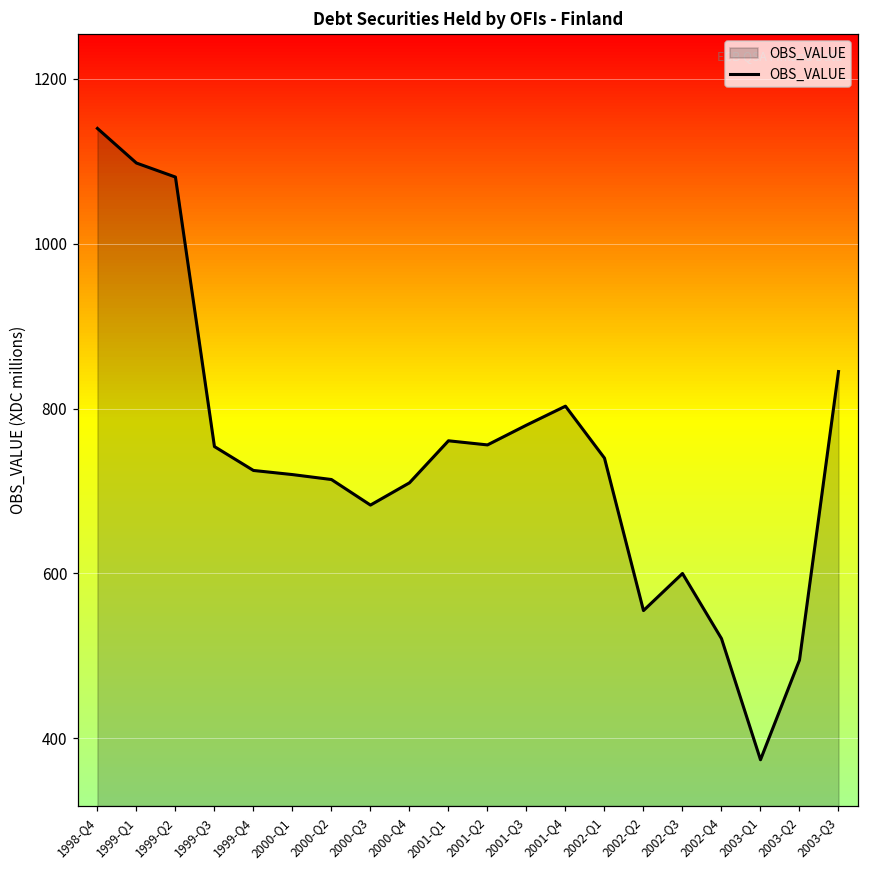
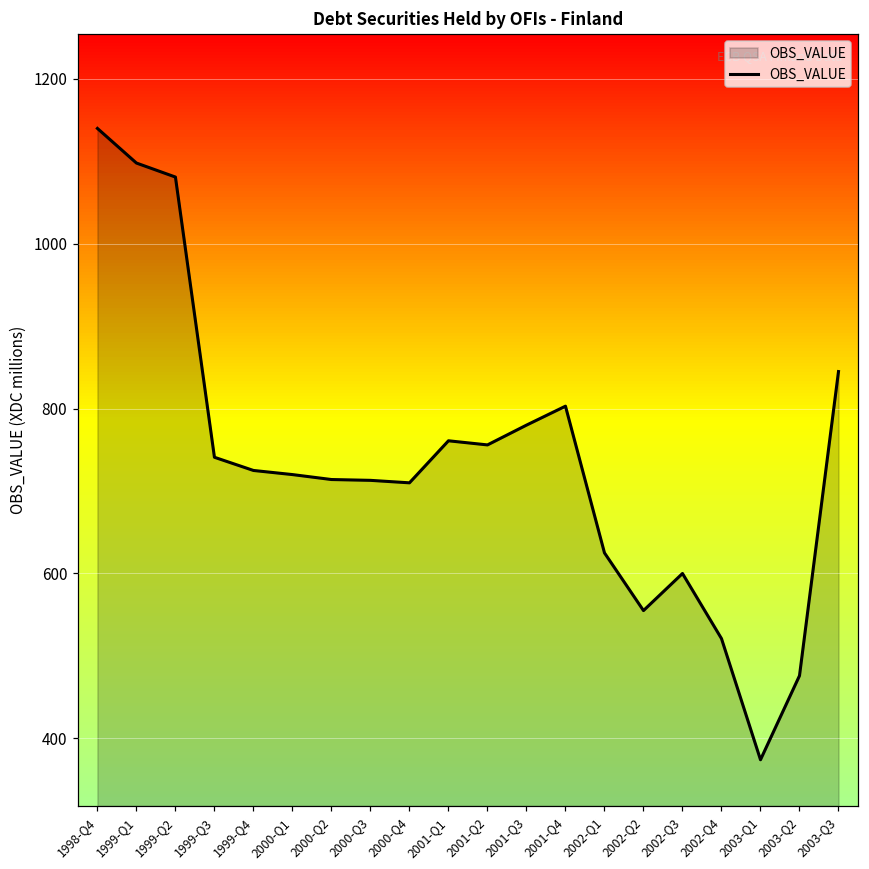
  {
    "1998-Q4": 1140,
    "1999-Q1": 1100,
    "1999-Q2": 1080,
-   "1999-Q3": 750,
+   "1999-Q3": 740,
    "1999-Q4": 730,
    "2000-Q1": 720,
    "2000-Q2": 710,
-   "2000-Q3": 680,
+   "2000-Q3": 710,
    "2000-Q4": 710,
    "2001-Q1": 760,
    "2001-Q2": 760,
    "2001-Q3": 780,
    "2001-Q4": 800,
-   "2002-Q1": 740,
+   "2002-Q1": 630,
    "2002-Q2": 560,
    "2002-Q3": 600,
    "2002-Q4": 520,
    "2003-Q1": 370,
-   "2003-Q2": 500,
+   "2003-Q2": 480,
    "2003-Q3": 850
  }
